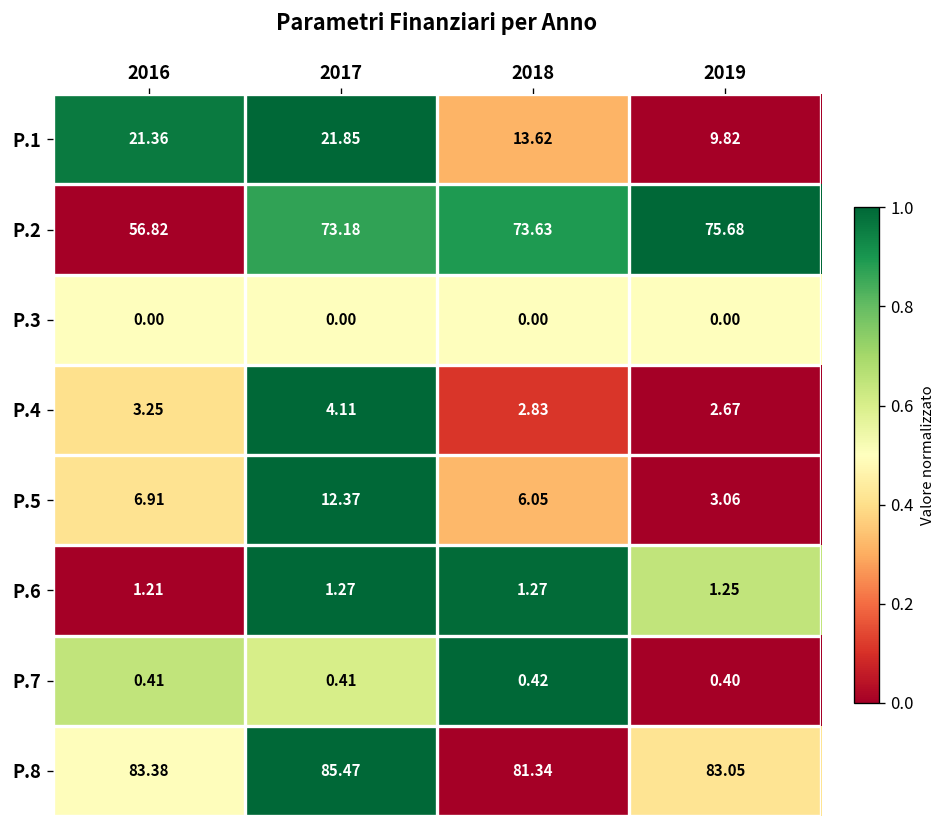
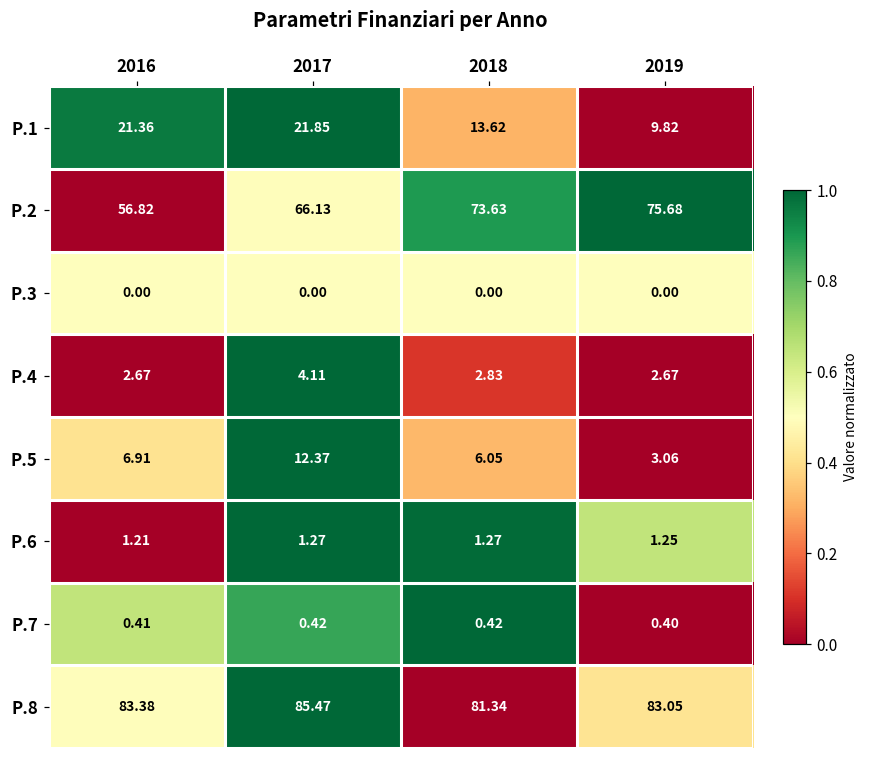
  {
    "P.1": {
      "2016": 21.36,
      "2017": 21.85,
      "2018": 13.62,
      "2019": 9.82
    },
    "P.2": {
      "2016": 56.82,
-     "2017": 73.18,
+     "2017": 66.13,
      "2018": 73.63,
      "2019": 75.68
    },
    "P.3": {
      "2016": 0.00,
      "2017": 0.00,
      "2018": 0.00,
      "2019": 0.00
    },
    "P.4": {
-     "2016": 3.25,
+     "2016": 2.67,
      "2017": 4.11,
      "2018": 2.83,
      "2019": 2.67
    },
    "P.5": {
      "2016": 6.91,
      "2017": 12.37,
      "2018": 6.05,
      "2019": 3.06
    },
    "P.6": {
      "2016": 1.21,
      "2017": 1.27,
      "2018": 1.27,
      "2019": 1.25
    },
    "P.7": {
      "2016": 0.41,
-     "2017": 0.41,
+     "2017": 0.42,
      "2018": 0.42,
      "2019": 0.40
    },
    "P.8": {
      "2016": 83.38,
      "2017": 85.47,
      "2018": 81.34,
      "2019": 83.05
    }
  }
